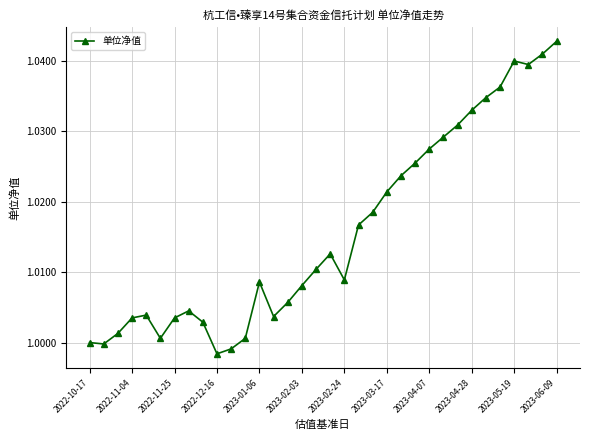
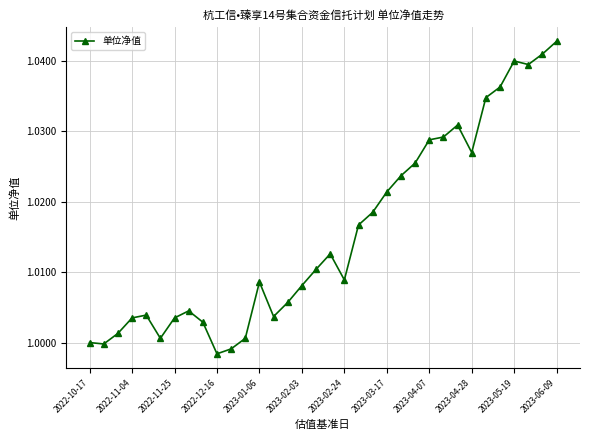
  {
    "2022-10-17": 1.000,
    "2022-11-04": 1.004,
    "2022-11-25": 1.004,
    "2022-12-16": 0.998,
    "2023-01-06": 1.009,
    "2023-02-03": 1.008,
    "2023-02-24": 1.009,
    "2023-03-17": 1.021,
-   "2023-04-07": 1.028,
-   "2023-04-28": 1.033,
+   "2023-04-07": 1.029,
+   "2023-04-28": 1.027,
    "2023-05-19": 1.040,
    "2023-06-09": 1.043
  }
